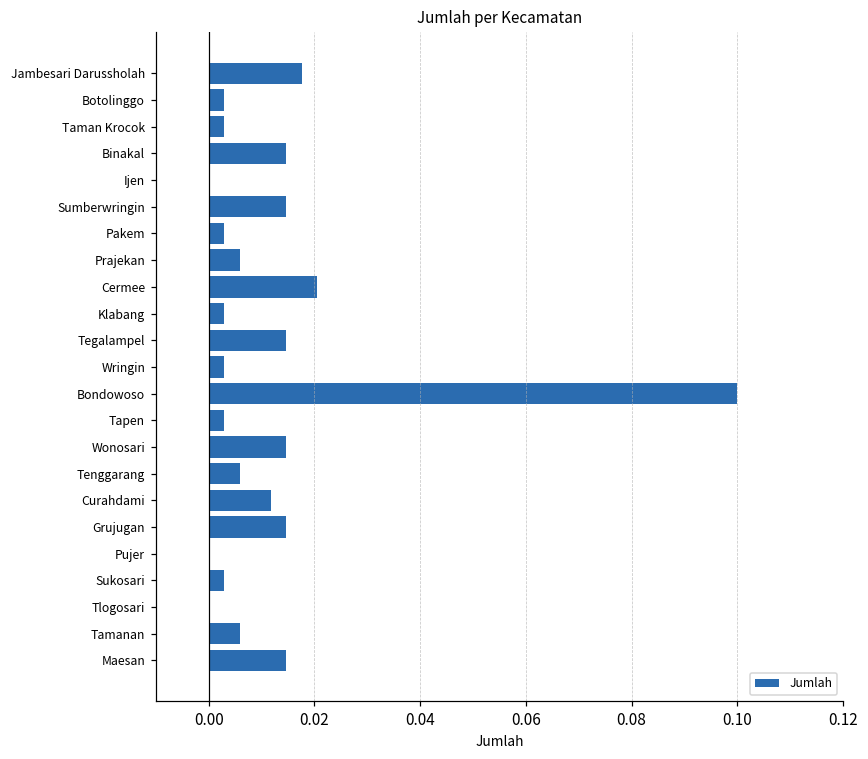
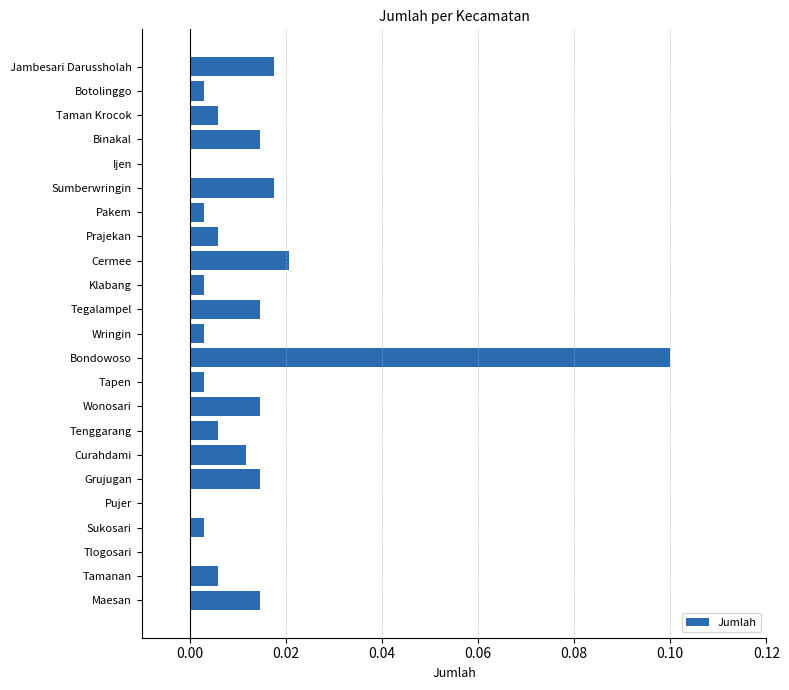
  {
    "Jambesari Darussholah": 0.018,
    "Botolinggo": 0.003,
-   "Taman Krocok": 0.003,
+   "Taman Krocok": 0.006,
    "Binakal": 0.015,
    "Ijen": 0.000,
-   "Sumberwringin": 0.015,
+   "Sumberwringin": 0.018,
    "Pakem": 0.003,
    "Prajekan": 0.006,
    "Cermee": 0.021,
    "Klabang": 0.003,
    "Tegalampel": 0.015,
    "Wringin": 0.003,
    "Bondowoso": 0.100,
    "Tapen": 0.003,
    "Wonosari": 0.015,
    "Tenggarang": 0.006,
    "Curahdami": 0.012,
    "Grujugan": 0.015,
    "Pujer": 0.000,
    "Sukosari": 0.003,
    "Tlogosari": 0.000,
    "Tamanan": 0.006,
    "Maesan": 0.015
  }
